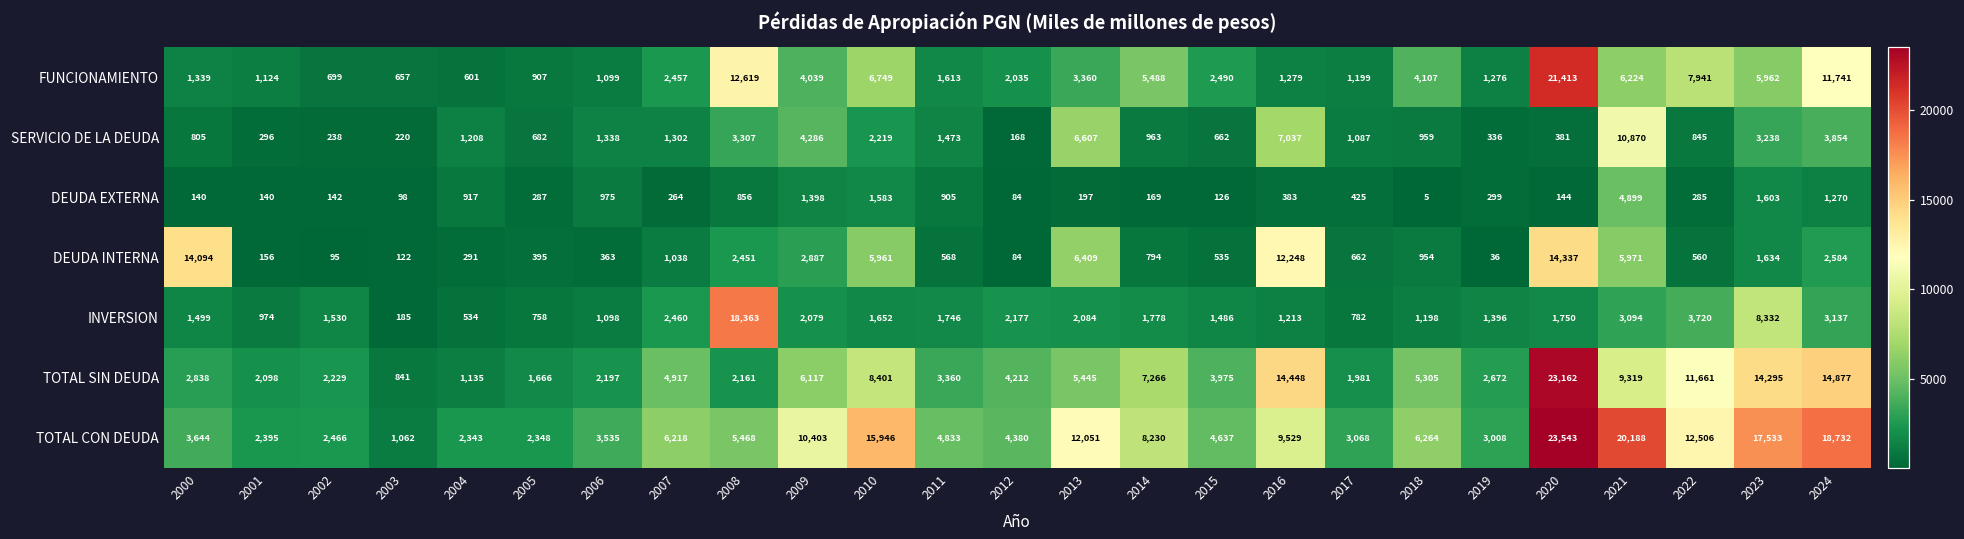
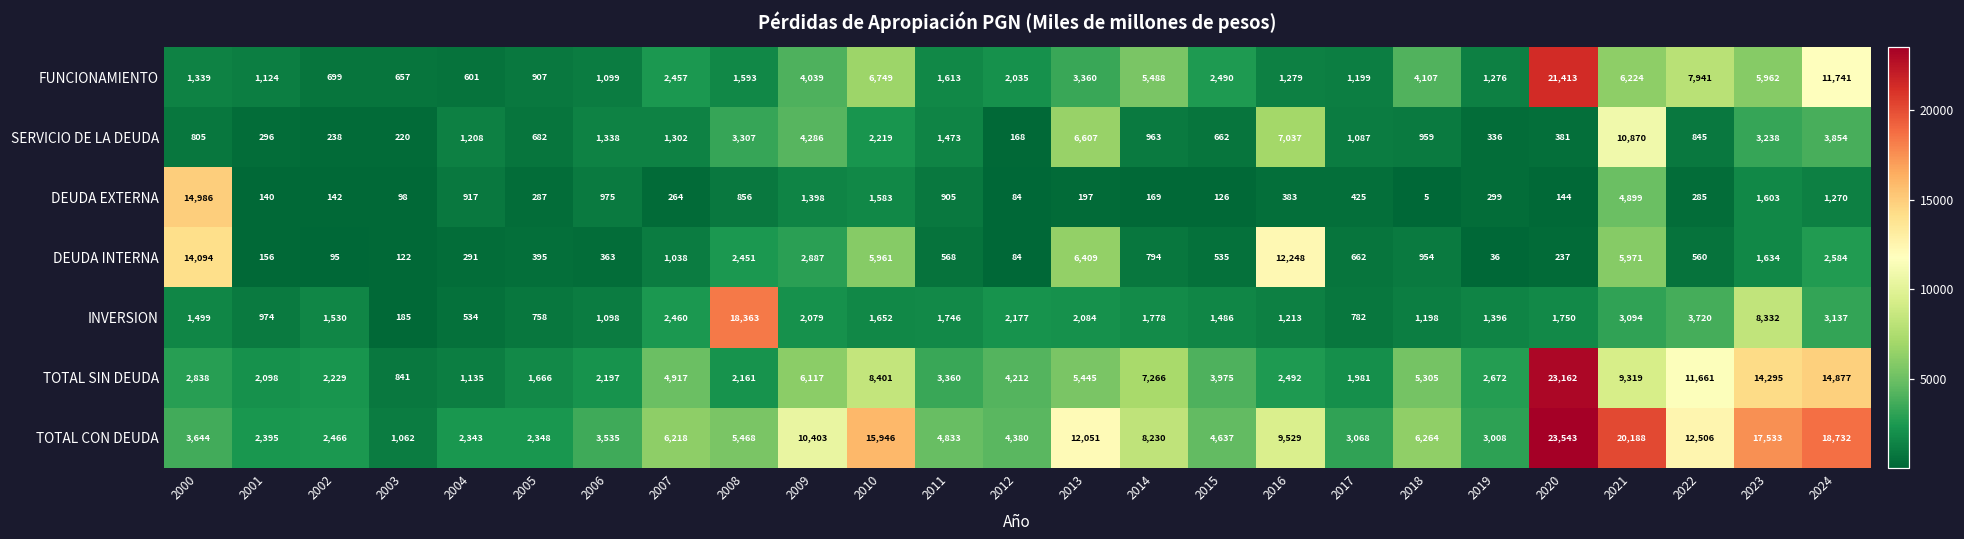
  {
    "FUNCIONAMIENTO": {
      "2000": "1,339",
      "2001": "1,124",
      "2002": "699",
      "2003": "657",
      "2004": "601",
      "2005": "907",
      "2006": "1,099",
      "2007": "2,457",
-     "2008": "12,619",
+     "2008": "1,593",
      "2009": "4,039",
      "2010": "6,749",
      "2011": "1,613",
      "2012": "2,035",
      "2013": "3,360",
      "2014": "5,488",
      "2015": "2,490",
      "2016": "1,279",
      "2017": "1,199",
      "2018": "4,107",
      "2019": "1,276",
      "2020": "21,413",
      "2021": "6,224",
      "2022": "7,941",
      "2023": "5,962",
      "2024": "11,741"
    },
    "SERVICIO DE LA DEUDA": {
      "2000": "805",
      "2001": "296",
      "2002": "238",
      "2003": "220",
      "2004": "1,208",
      "2005": "682",
      "2006": "1,338",
      "2007": "1,302",
      "2008": "3,307",
      "2009": "4,286",
      "2010": "2,219",
      "2011": "1,473",
      "2012": "168",
      "2013": "6,607",
      "2014": "963",
      "2015": "662",
      "2016": "7,037",
      "2017": "1,087",
      "2018": "959",
      "2019": "336",
      "2020": "381",
      "2021": "10,870",
      "2022": "845",
      "2023": "3,238",
      "2024": "3,854"
    },
    "DEUDA EXTERNA": {
-     "2000": "140",
+     "2000": "14,986",
      "2001": "140",
      "2002": "142",
      "2003": "98",
      "2004": "917",
      "2005": "287",
      "2006": "975",
      "2007": "264",
      "2008": "856",
      "2009": "1,398",
      "2010": "1,583",
      "2011": "905",
      "2012": "84",
      "2013": "197",
      "2014": "169",
      "2015": "126",
      "2016": "383",
      "2017": "425",
      "2018": "5",
      "2019": "299",
      "2020": "144",
      "2021": "4,899",
      "2022": "285",
      "2023": "1,603",
      "2024": "1,270"
    },
    "DEUDA INTERNA": {
      "2000": "14,094",
      "2001": "156",
      "2002": "95",
      "2003": "122",
      "2004": "291",
      "2005": "395",
      "2006": "363",
      "2007": "1,038",
      "2008": "2,451",
      "2009": "2,887",
      "2010": "5,961",
      "2011": "568",
      "2012": "84",
      "2013": "6,409",
      "2014": "794",
      "2015": "535",
      "2016": "12,248",
      "2017": "662",
      "2018": "954",
      "2019": "36",
-     "2020": "14,337",
+     "2020": "237",
      "2021": "5,971",
      "2022": "560",
      "2023": "1,634",
      "2024": "2,584"
    },
    "INVERSION": {
      "2000": "1,499",
      "2001": "974",
      "2002": "1,530",
      "2003": "185",
      "2004": "534",
      "2005": "758",
      "2006": "1,098",
      "2007": "2,460",
      "2008": "18,363",
      "2009": "2,079",
      "2010": "1,652",
      "2011": "1,746",
      "2012": "2,177",
      "2013": "2,084",
      "2014": "1,778",
      "2015": "1,486",
      "2016": "1,213",
      "2017": "782",
      "2018": "1,198",
      "2019": "1,396",
      "2020": "1,750",
      "2021": "3,094",
      "2022": "3,720",
      "2023": "8,332",
      "2024": "3,137"
    },
    "TOTAL SIN DEUDA": {
      "2000": "2,838",
      "2001": "2,098",
      "2002": "2,229",
      "2003": "841",
      "2004": "1,135",
      "2005": "1,666",
      "2006": "2,197",
      "2007": "4,917",
      "2008": "2,161",
      "2009": "6,117",
      "2010": "8,401",
      "2011": "3,360",
      "2012": "4,212",
      "2013": "5,445",
      "2014": "7,266",
      "2015": "3,975",
-     "2016": "14,448",
+     "2016": "2,492",
      "2017": "1,981",
      "2018": "5,305",
      "2019": "2,672",
      "2020": "23,162",
      "2021": "9,319",
      "2022": "11,661",
      "2023": "14,295",
      "2024": "14,877"
    },
    "TOTAL CON DEUDA": {
      "2000": "3,644",
      "2001": "2,395",
      "2002": "2,466",
      "2003": "1,062",
      "2004": "2,343",
      "2005": "2,348",
      "2006": "3,535",
      "2007": "6,218",
      "2008": "5,468",
      "2009": "10,403",
      "2010": "15,946",
      "2011": "4,833",
      "2012": "4,380",
      "2013": "12,051",
      "2014": "8,230",
      "2015": "4,637",
      "2016": "9,529",
      "2017": "3,068",
      "2018": "6,264",
      "2019": "3,008",
      "2020": "23,543",
      "2021": "20,188",
      "2022": "12,506",
      "2023": "17,533",
      "2024": "18,732"
    }
  }
